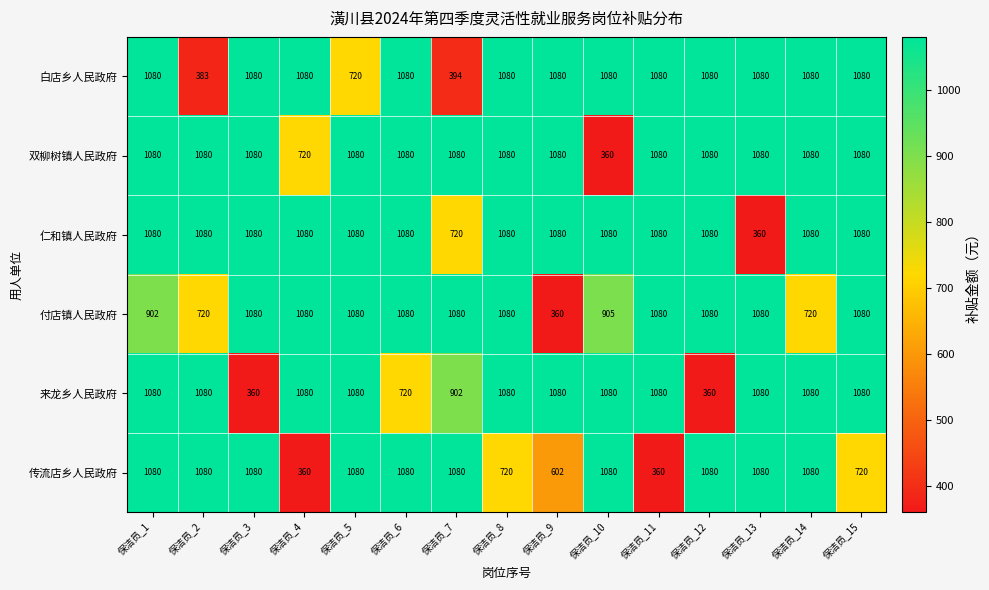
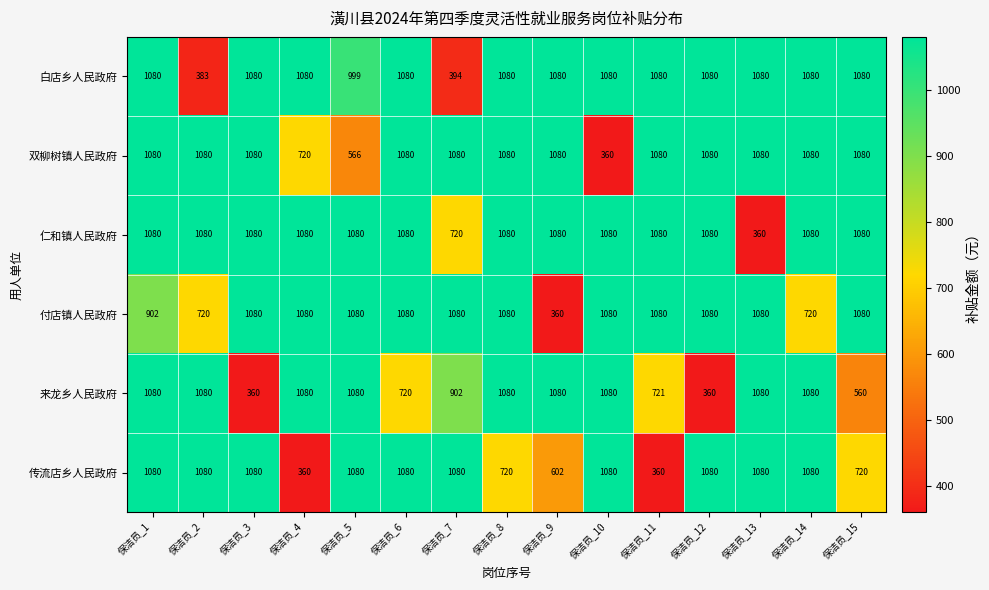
  {
    "白店乡人民政府": {
      "保洁员_1": 1080,
      "保洁员_2": 383,
      "保洁员_3": 1080,
      "保洁员_4": 1080,
-     "保洁员_5": 720,
+     "保洁员_5": 999,
      "保洁员_6": 1080,
      "保洁员_7": 394,
      "保洁员_8": 1080,
      "保洁员_9": 1080,
      "保洁员_10": 1080,
      "保洁员_11": 1080,
      "保洁员_12": 1080,
      "保洁员_13": 1080,
      "保洁员_14": 1080,
      "保洁员_15": 1080
    },
    "双柳树镇人民政府": {
      "保洁员_1": 1080,
      "保洁员_2": 1080,
      "保洁员_3": 1080,
      "保洁员_4": 720,
-     "保洁员_5": 1080,
+     "保洁员_5": 566,
      "保洁员_6": 1080,
      "保洁员_7": 1080,
      "保洁员_8": 1080,
      "保洁员_9": 1080,
      "保洁员_10": 360,
      "保洁员_11": 1080,
      "保洁员_12": 1080,
      "保洁员_13": 1080,
      "保洁员_14": 1080,
      "保洁员_15": 1080
    },
    "仁和镇人民政府": {
      "保洁员_1": 1080,
      "保洁员_2": 1080,
      "保洁员_3": 1080,
      "保洁员_4": 1080,
      "保洁员_5": 1080,
      "保洁员_6": 1080,
      "保洁员_7": 720,
      "保洁员_8": 1080,
      "保洁员_9": 1080,
      "保洁员_10": 1080,
      "保洁员_11": 1080,
      "保洁员_12": 1080,
      "保洁员_13": 360,
      "保洁员_14": 1080,
      "保洁员_15": 1080
    },
    "付店镇人民政府": {
      "保洁员_1": 902,
      "保洁员_2": 720,
      "保洁员_3": 1080,
      "保洁员_4": 1080,
      "保洁员_5": 1080,
      "保洁员_6": 1080,
      "保洁员_7": 1080,
      "保洁员_8": 1080,
      "保洁员_9": 360,
-     "保洁员_10": 905,
+     "保洁员_10": 1080,
      "保洁员_11": 1080,
      "保洁员_12": 1080,
      "保洁员_13": 1080,
      "保洁员_14": 720,
      "保洁员_15": 1080
    },
    "来龙乡人民政府": {
      "保洁员_1": 1080,
      "保洁员_2": 1080,
      "保洁员_3": 360,
      "保洁员_4": 1080,
      "保洁员_5": 1080,
      "保洁员_6": 720,
      "保洁员_7": 902,
      "保洁员_8": 1080,
      "保洁员_9": 1080,
      "保洁员_10": 1080,
-     "保洁员_11": 1080,
+     "保洁员_11": 721,
      "保洁员_12": 360,
      "保洁员_13": 1080,
      "保洁员_14": 1080,
-     "保洁员_15": 1080
+     "保洁员_15": 560
    },
    "传流店乡人民政府": {
      "保洁员_1": 1080,
      "保洁员_2": 1080,
      "保洁员_3": 1080,
      "保洁员_4": 360,
      "保洁员_5": 1080,
      "保洁员_6": 1080,
      "保洁员_7": 1080,
      "保洁员_8": 720,
      "保洁员_9": 602,
      "保洁员_10": 1080,
      "保洁员_11": 360,
      "保洁员_12": 1080,
      "保洁员_13": 1080,
      "保洁员_14": 1080,
      "保洁员_15": 720
    }
  }
